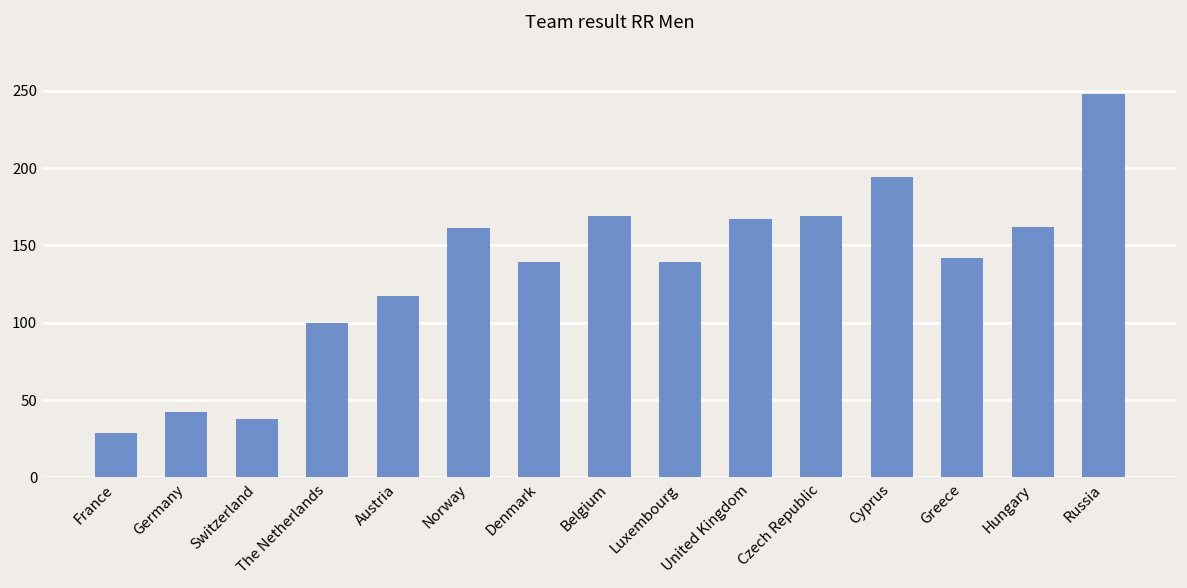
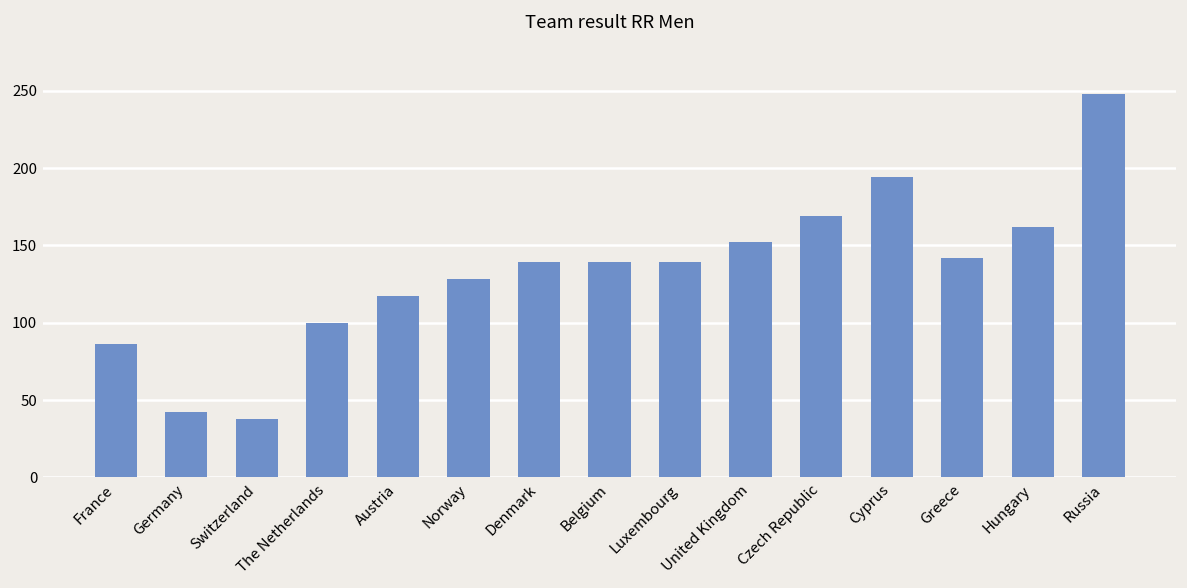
  {
-   "France": 29,
+   "France": 86,
    "Germany": 42,
    "Switzerland": 38,
    "The Netherlands": 100,
    "Austria": 117,
-   "Norway": 161,
+   "Norway": 128,
    "Denmark": 139,
-   "Belgium": 169,
+   "Belgium": 139,
    "Luxembourg": 139,
-   "United Kingdom": 167,
+   "United Kingdom": 152,
    "Czech Republic": 169,
    "Cyprus": 194,
    "Greece": 142,
    "Hungary": 162,
    "Russia": 248
  }
